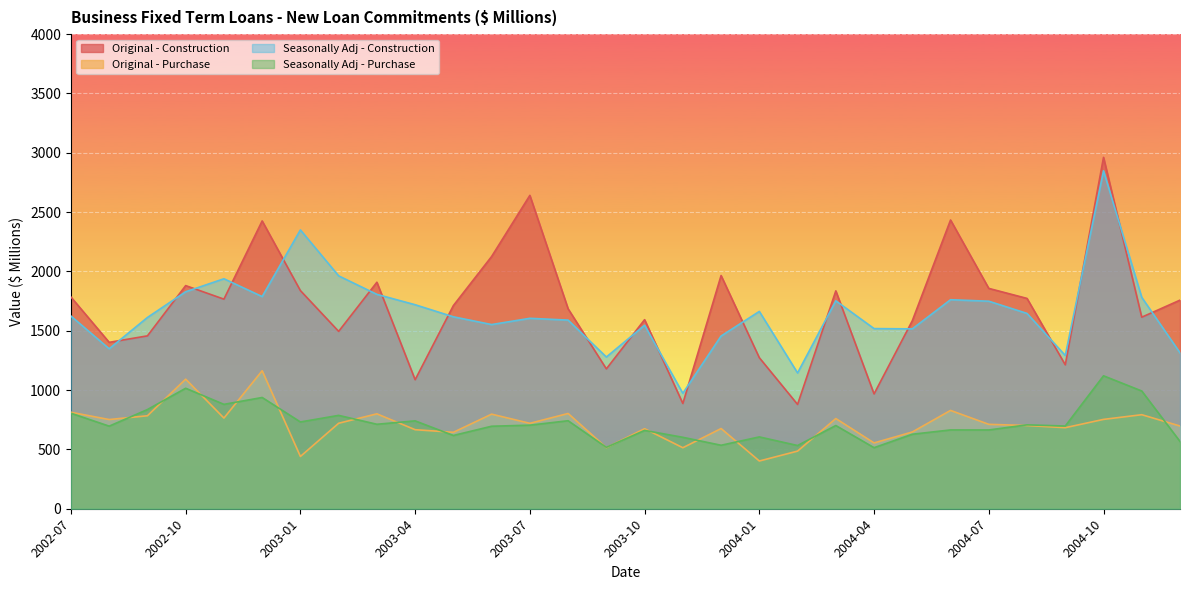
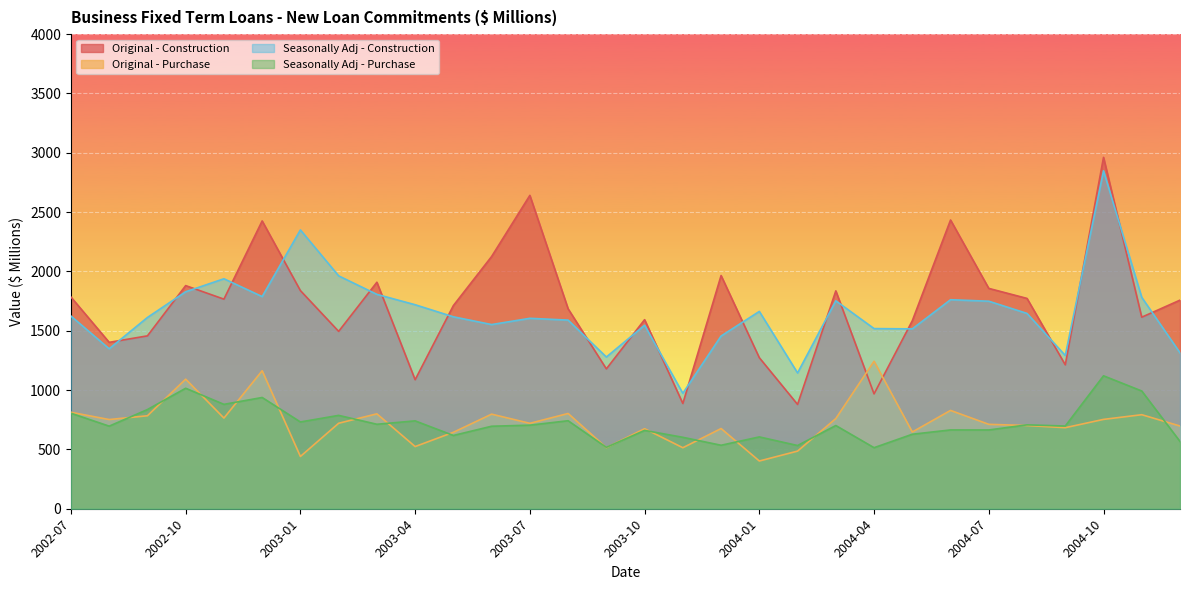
  {
    "Original - Construction": {
      "2002-07": 1780,
      "2002-10": 1880,
      "2003-01": 1840,
      "2003-04": 1090,
      "2003-07": 2640,
      "2003-10": 1590,
      "2004-01": 1270,
      "2004-04": 970,
      "2004-07": 1860,
      "2004-10": 2960
    },
    "Original - Purchase": {
      "2002-10": 1090,
      "2003-01": 440,
-     "2003-04": 670,
+     "2003-04": 520,
      "2004-01": 400,
-     "2004-04": 550,
+     "2004-04": 1240,
      "2004-07": 710,
      "2004-10": 750
    },
    "Seasonally Adj - Construction": {
      "2002-07": 1620,
      "2002-10": 1830,
      "2003-01": 2350,
      "2003-04": 1720,
      "2003-07": 1610,
      "2003-10": 1550,
      "2004-01": 1660,
      "2004-04": 1520,
      "2004-07": 1750,
      "2004-10": 2850
    },
    "Seasonally Adj - Purchase": {
      "2002-10": 1020,
      "2003-01": 730,
      "2003-04": 740,
      "2004-01": 610,
      "2004-04": 510,
      "2004-07": 660,
      "2004-10": 1120
    }
  }
